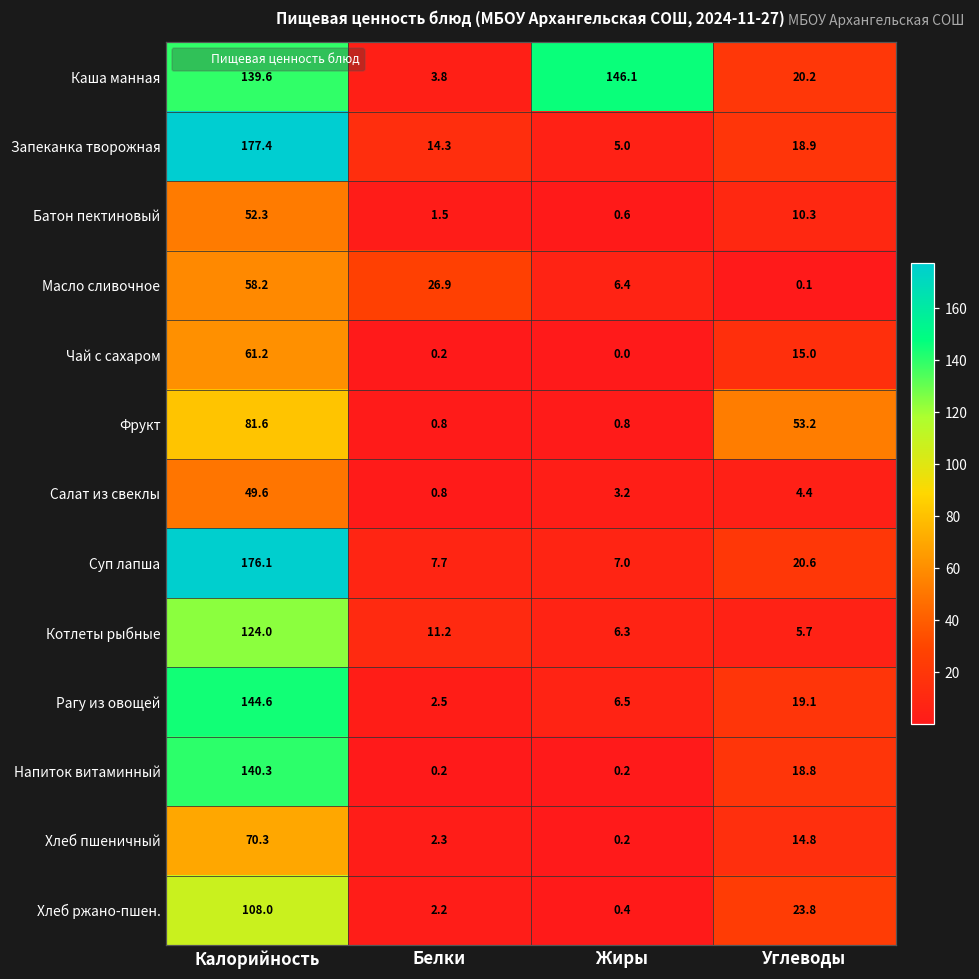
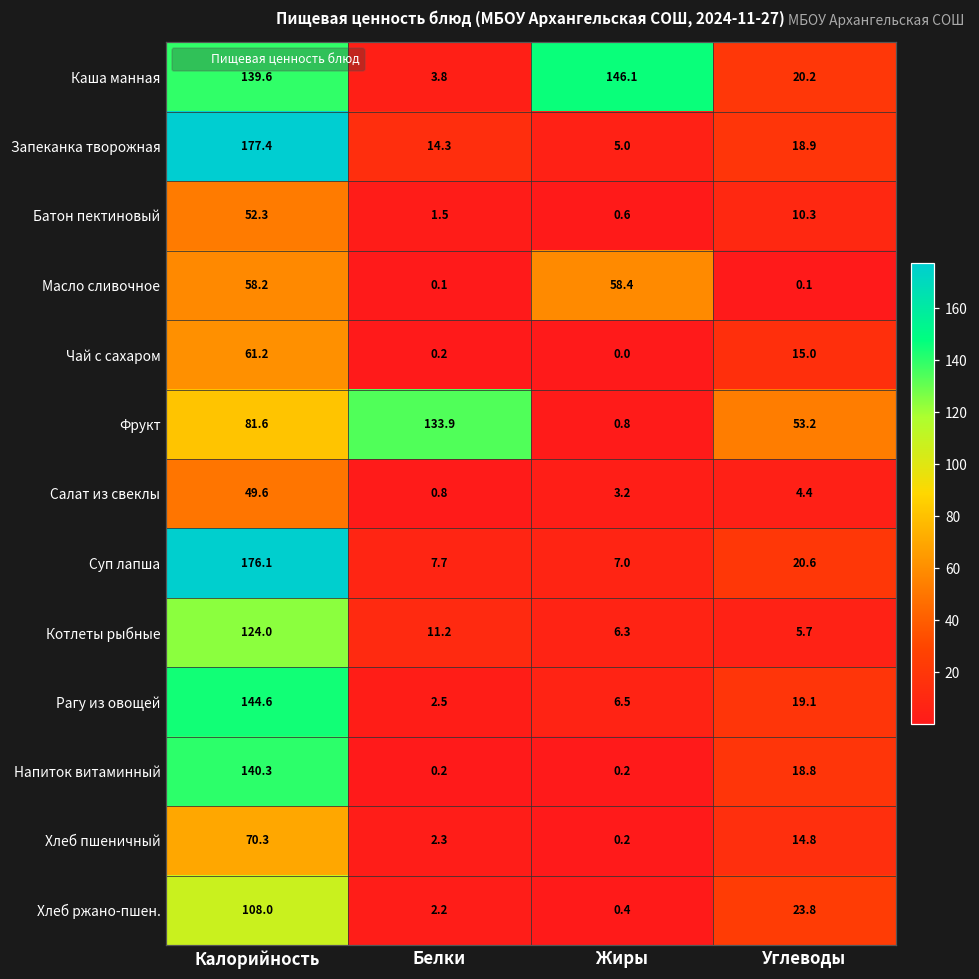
  {
    "Каша манная": {
      "Калорийность": 139.6,
      "Белки": 3.8,
      "Жиры": 146.1,
      "Углеводы": 20.2
    },
    "Запеканка творожная": {
      "Калорийность": 177.4,
      "Белки": 14.3,
      "Жиры": 5.0,
      "Углеводы": 18.9
    },
    "Батон пектиновый": {
      "Калорийность": 52.3,
      "Белки": 1.5,
      "Жиры": 0.6,
      "Углеводы": 10.3
    },
    "Масло сливочное": {
      "Калорийность": 58.2,
-     "Белки": 26.9,
-     "Жиры": 6.4,
+     "Белки": 0.1,
+     "Жиры": 58.4,
      "Углеводы": 0.1
    },
    "Чай с сахаром": {
      "Калорийность": 61.2,
      "Белки": 0.2,
      "Жиры": 0.0,
      "Углеводы": 15.0
    },
    "Фрукт": {
      "Калорийность": 81.6,
-     "Белки": 0.8,
+     "Белки": 133.9,
      "Жиры": 0.8,
      "Углеводы": 53.2
    },
    "Салат из свеклы": {
      "Калорийность": 49.6,
      "Белки": 0.8,
      "Жиры": 3.2,
      "Углеводы": 4.4
    },
    "Суп лапша": {
      "Калорийность": 176.1,
      "Белки": 7.7,
      "Жиры": 7.0,
      "Углеводы": 20.6
    },
    "Котлеты рыбные": {
      "Калорийность": 124.0,
      "Белки": 11.2,
      "Жиры": 6.3,
      "Углеводы": 5.7
    },
    "Рагу из овощей": {
      "Калорийность": 144.6,
      "Белки": 2.5,
      "Жиры": 6.5,
      "Углеводы": 19.1
    },
    "Напиток витаминный": {
      "Калорийность": 140.3,
      "Белки": 0.2,
      "Жиры": 0.2,
      "Углеводы": 18.8
    },
    "Хлеб пшеничный": {
      "Калорийность": 70.3,
      "Белки": 2.3,
      "Жиры": 0.2,
      "Углеводы": 14.8
    },
    "Хлеб ржано-пшен.": {
      "Калорийность": 108.0,
      "Белки": 2.2,
      "Жиры": 0.4,
      "Углеводы": 23.8
    }
  }
